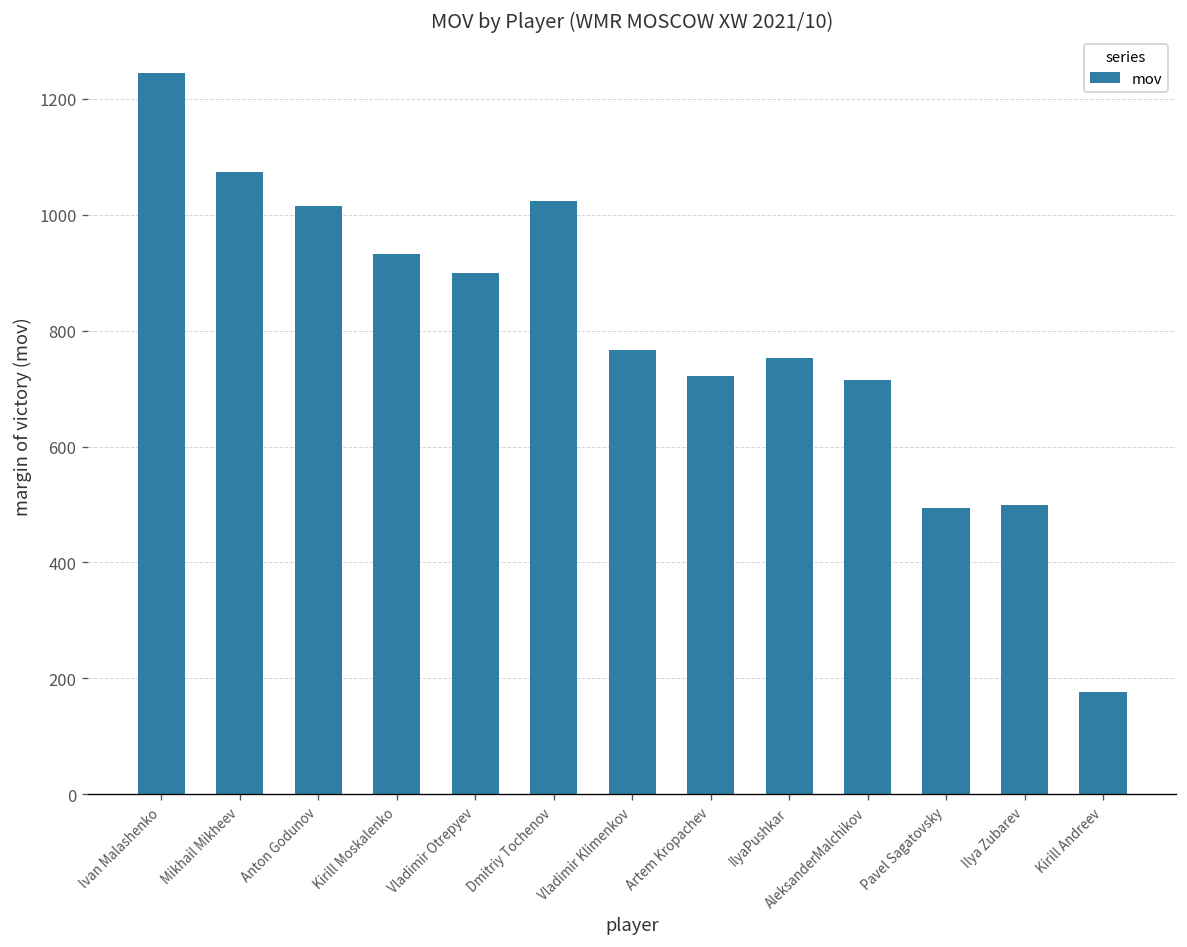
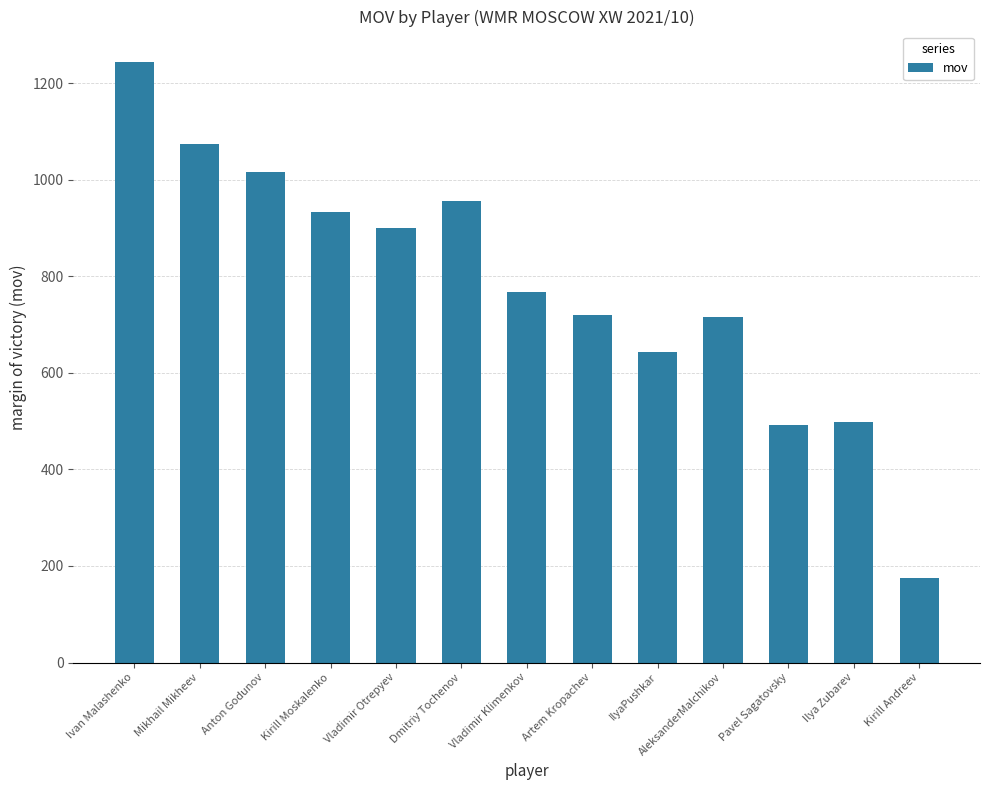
  {
    "Ivan Malashenko": 1250,
    "Mikhail Mikheev": 1070,
    "Anton Godunov": 1020,
    "Kirill Moskalenko": 930,
    "Vladimir Otrepyev": 900,
-   "Dmitriy Tochenov": 1020,
+   "Dmitriy Tochenov": 960,
    "Vladimir Klimenkov": 770,
    "Artem Kropachev": 720,
-   "IlyaPushkar": 750,
+   "IlyaPushkar": 640,
    "AleksanderMalchikov": 720,
    "Pavel Sagatovsky": 490,
    "Ilya Zubarev": 500,
    "Kirill Andreev": 180
  }
